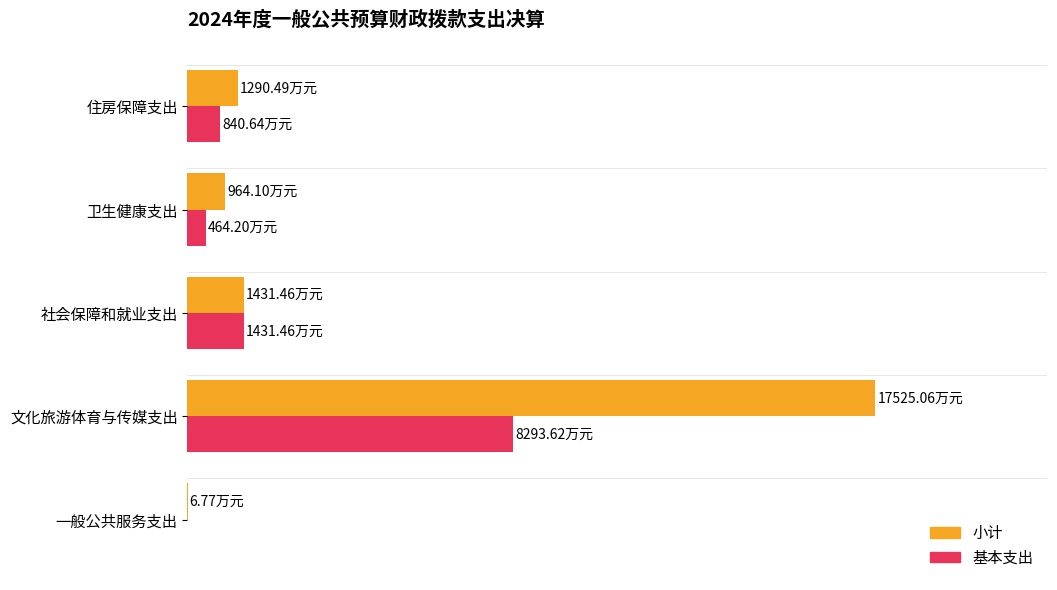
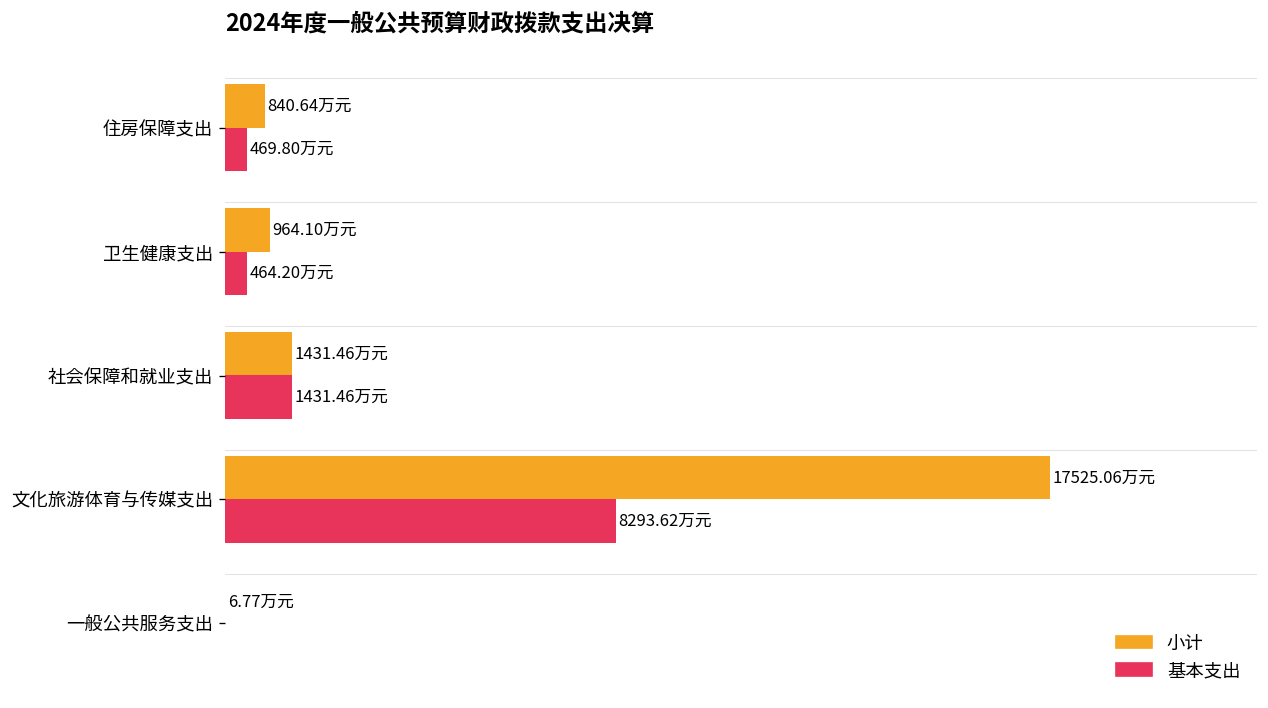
  {
    "小计": {
-     "住房保障支出": 1290.49,
+     "住房保障支出": 840.64,
      "卫生健康支出": 964.10,
      "社会保障和就业支出": 1431.46,
      "文化旅游体育与传媒支出": 17525.06,
      "一般公共服务支出": 6.77
    },
    "基本支出": {
-     "住房保障支出": 840.64,
+     "住房保障支出": 469.80,
      "卫生健康支出": 464.20,
      "社会保障和就业支出": 1431.46,
      "文化旅游体育与传媒支出": 8293.62
    }
  }
